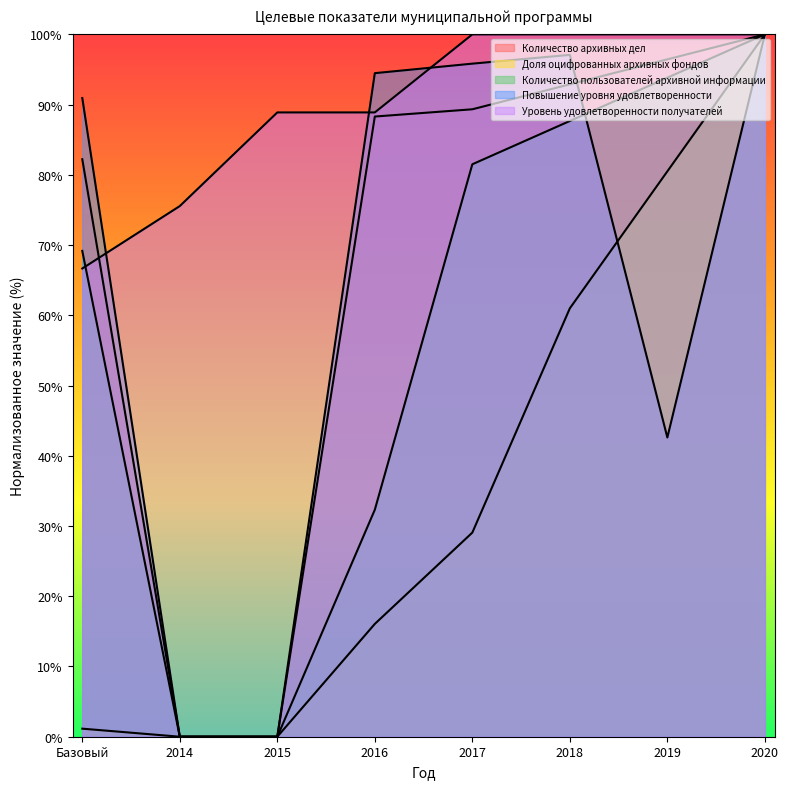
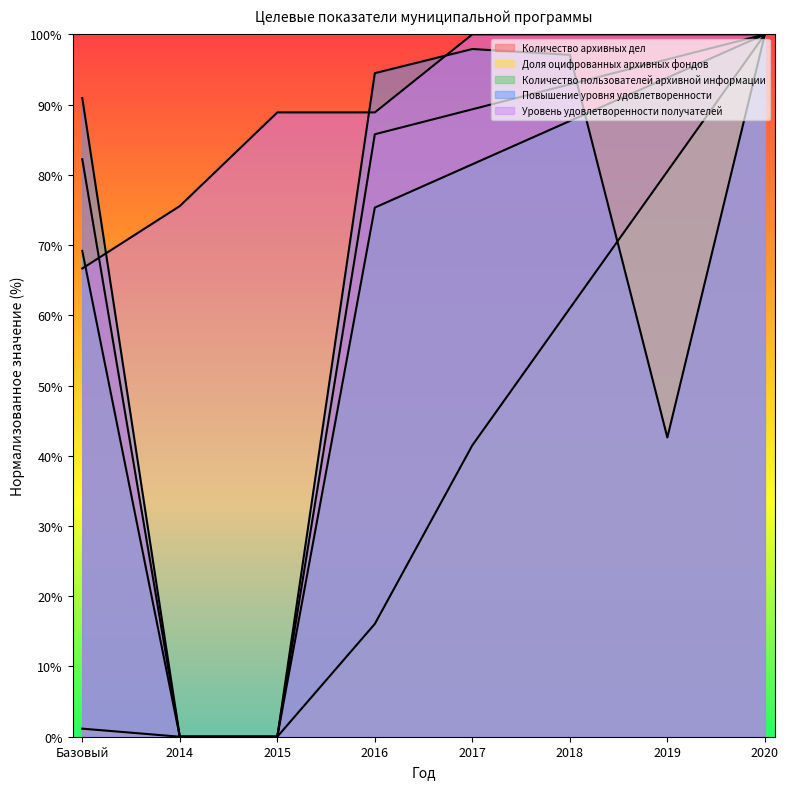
  {
    "Количество архивных дел": {
      "Базовый": "82%",
-     "2016": "88%",
+     "2016": "86%",
      "2017": "89%"
    },
    "Доля оцифрованных архивных фондов": {
      "Базовый": "1%",
      "2016": "16%",
-     "2017": "29%",
+     "2017": "41%",
      "2018": "61%",
      "2019": "80%"
    },
    "Количество пользователей архивной информации": {
      "Базовый": "69%",
-     "2016": "32%",
+     "2016": "75%",
      "2017": "82%",
      "2018": "88%"
    },
    "Повышение уровня удовлетворенности": {
      "Базовый": "91%",
      "2016": "94%",
-     "2017": "96%",
+     "2017": "98%",
      "2019": "43%"
    },
    "Уровень удовлетворенности получателей": {
      "Базовый": "67%",
      "2014": "76%",
      "2015": "89%",
      "2016": "89%",
      "2017": "100%",
      "2018": "100%",
      "2019": "100%"
    }
  }
